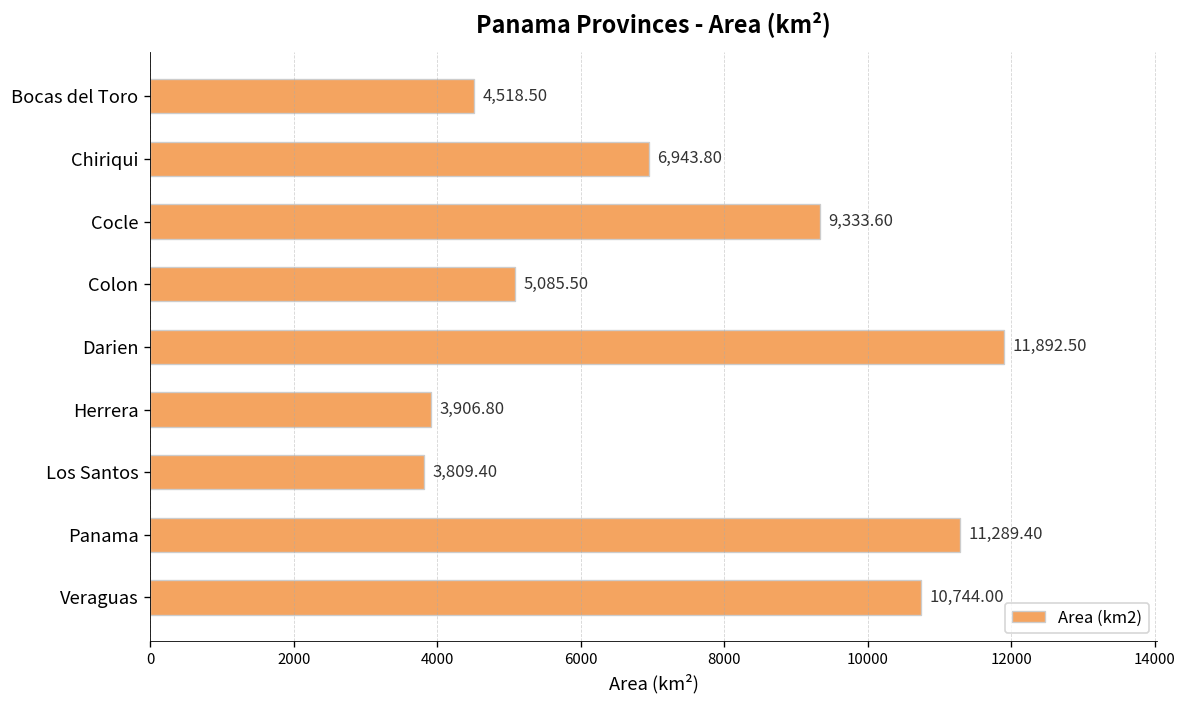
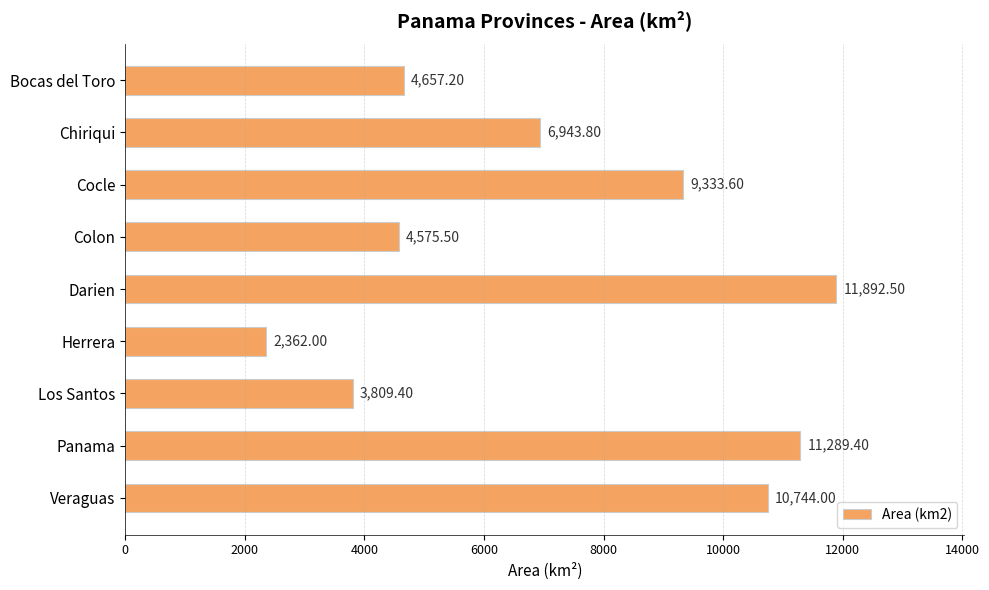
  {
-   "Bocas del Toro": "4,518.50",
+   "Bocas del Toro": "4,657.20",
    "Chiriqui": "6,943.80",
    "Cocle": "9,333.60",
-   "Colon": "5,085.50",
+   "Colon": "4,575.50",
    "Darien": "11,892.50",
-   "Herrera": "3,906.80",
+   "Herrera": "2,362.00",
    "Los Santos": "3,809.40",
    "Panama": "11,289.40",
    "Veraguas": "10,744.00"
  }
